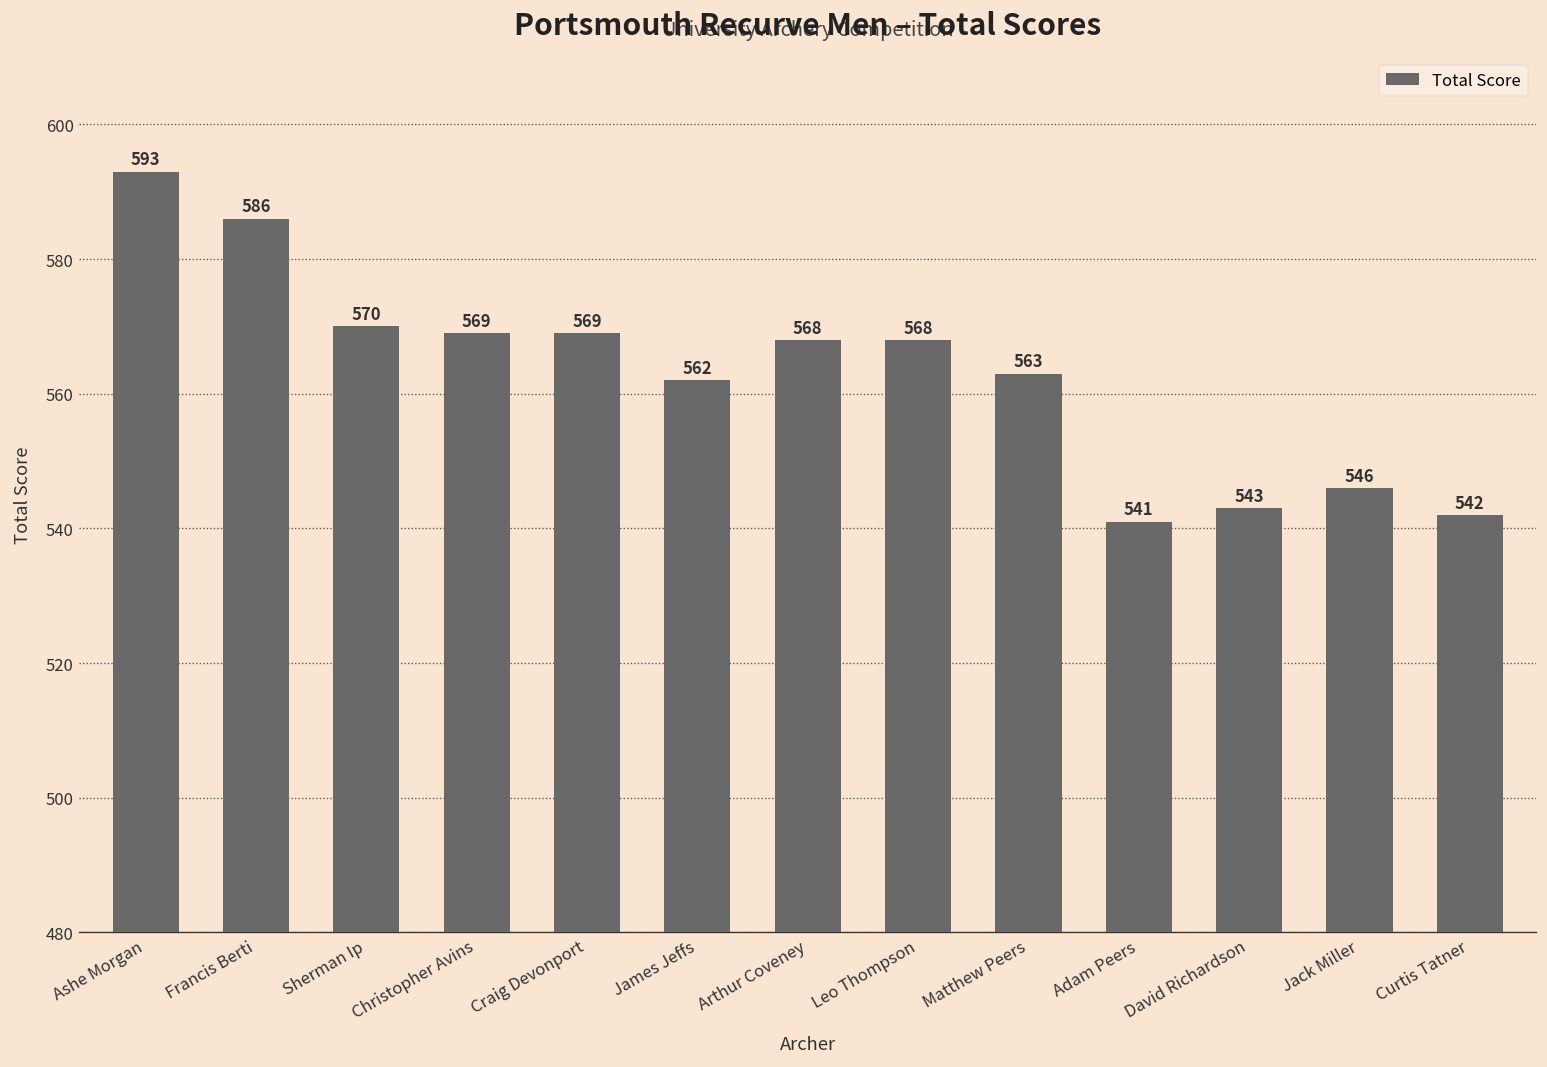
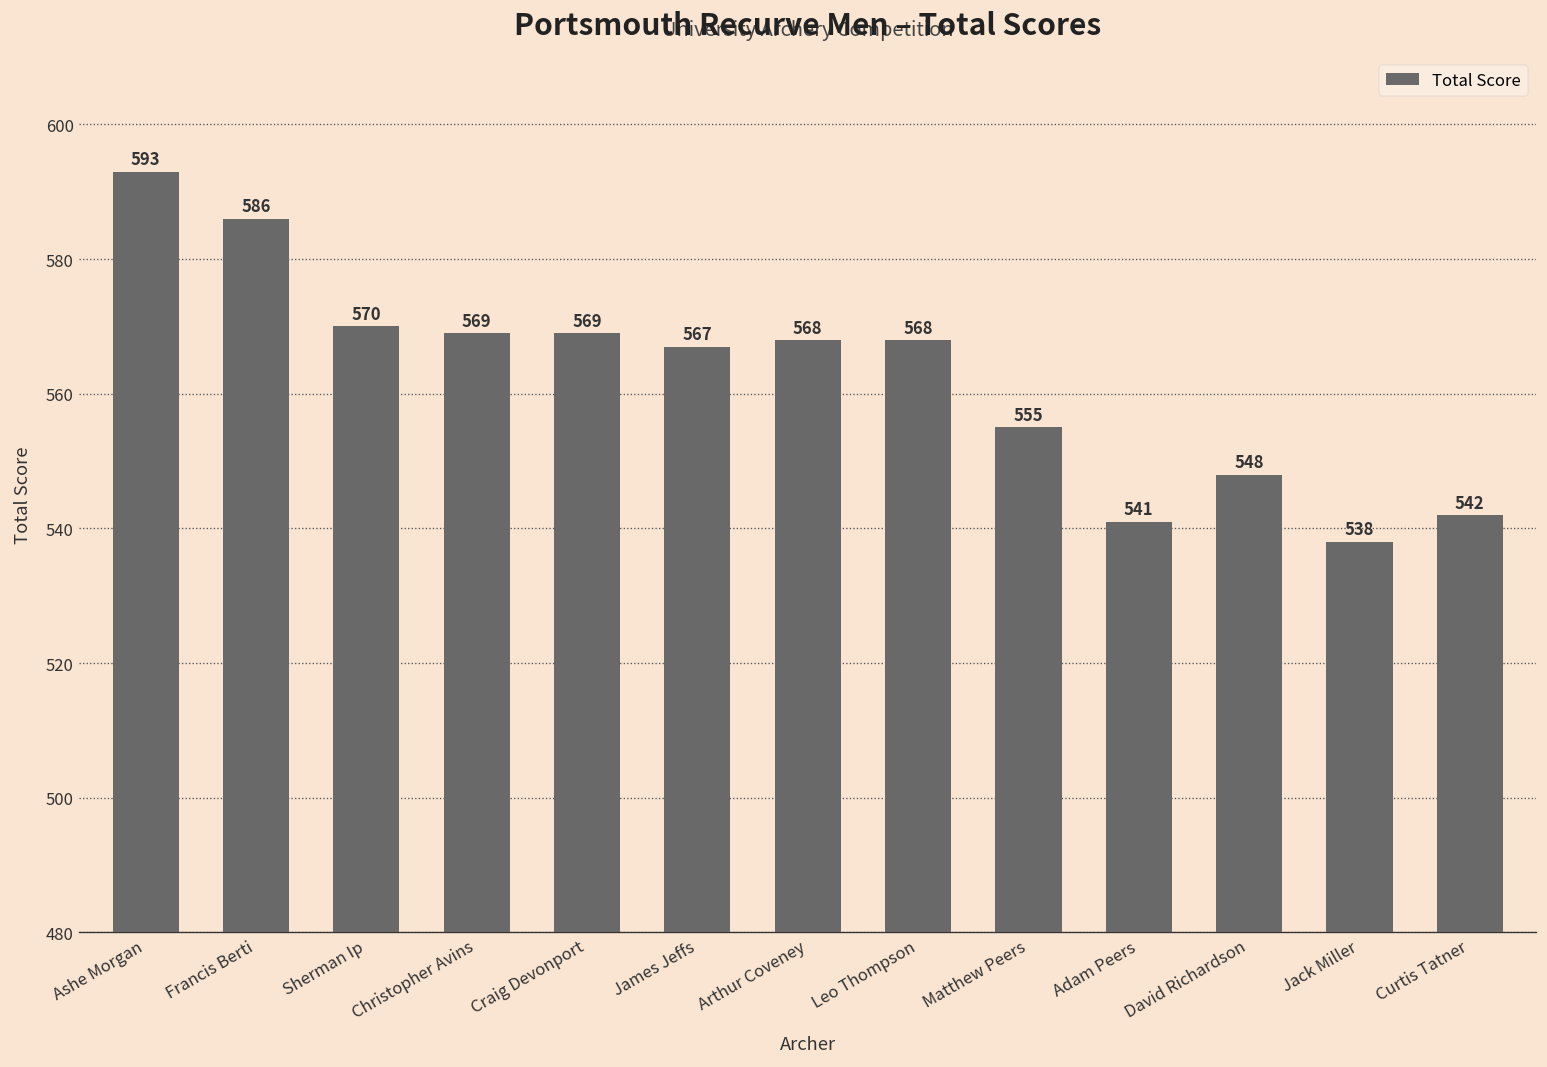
  {
    "Ashe Morgan": 593,
    "Francis Berti": 586,
    "Sherman Ip": 570,
    "Christopher Avins": 569,
    "Craig Devonport": 569,
-   "James Jeffs": 562,
+   "James Jeffs": 567,
    "Arthur Coveney": 568,
    "Leo Thompson": 568,
-   "Matthew Peers": 563,
+   "Matthew Peers": 555,
    "Adam Peers": 541,
-   "David Richardson": 543,
-   "Jack Miller": 546,
+   "David Richardson": 548,
+   "Jack Miller": 538,
    "Curtis Tatner": 542
  }
